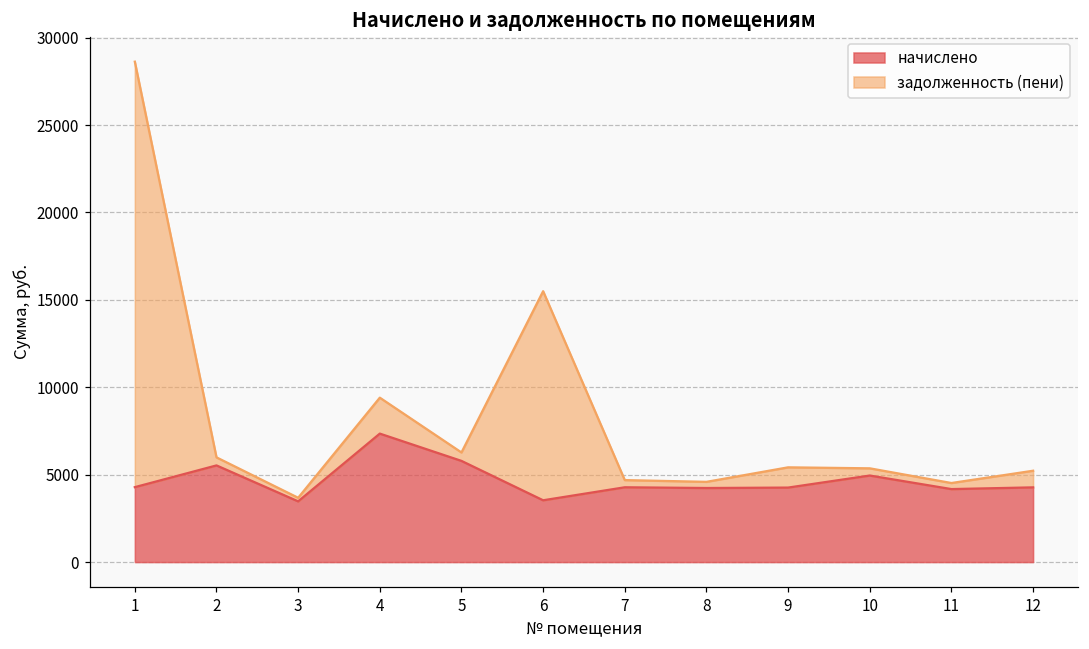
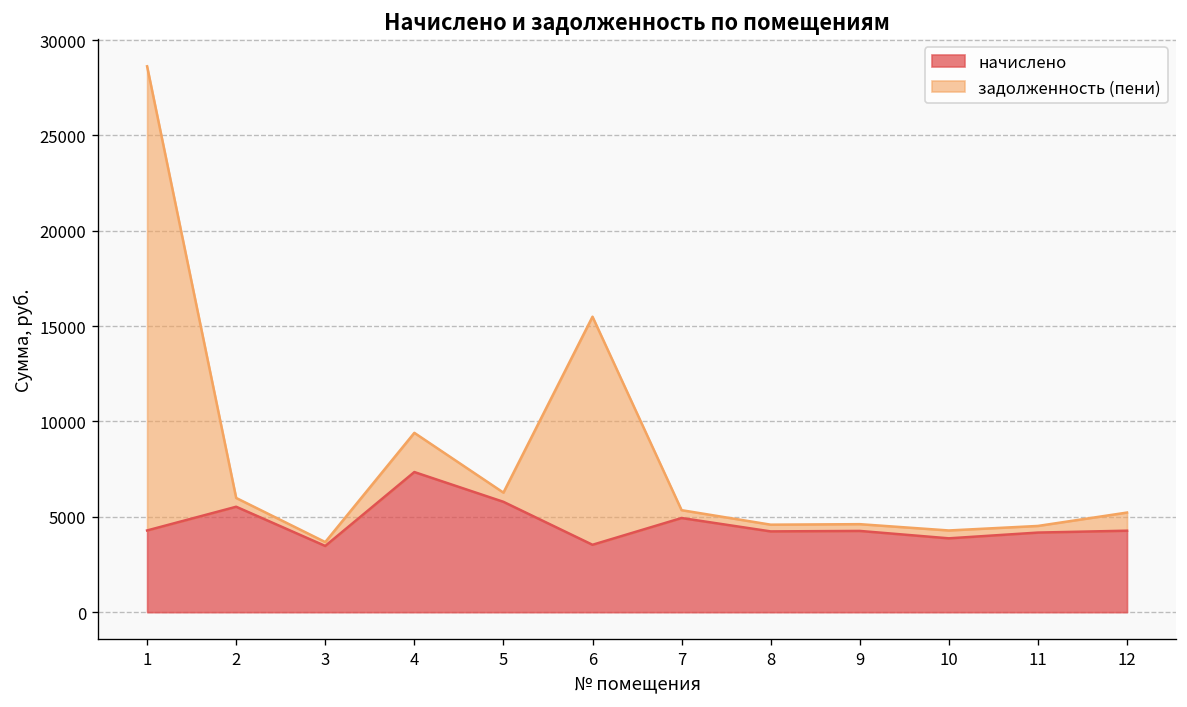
  {
    "начислено": {
      "1": 4300,
      "2": 5500,
      "3": 3500,
      "4": 7300,
      "5": 5800,
      "6": 3500,
-     "7": 4300,
+     "7": 4900,
      "8": 4200,
      "9": 4300,
-     "10": 4900,
+     "10": 3900,
      "11": 4200,
      "12": 4300
    },
    "задолженность (пени)": {
      "1": 24300,
      "2": 500,
      "3": 200,
      "4": 2100,
      "5": 500,
      "6": 12000,
      "7": 400,
      "8": 400,
-     "9": 1200,
+     "9": 400,
      "10": 400,
      "11": 300,
      "12": 1000
    }
  }
